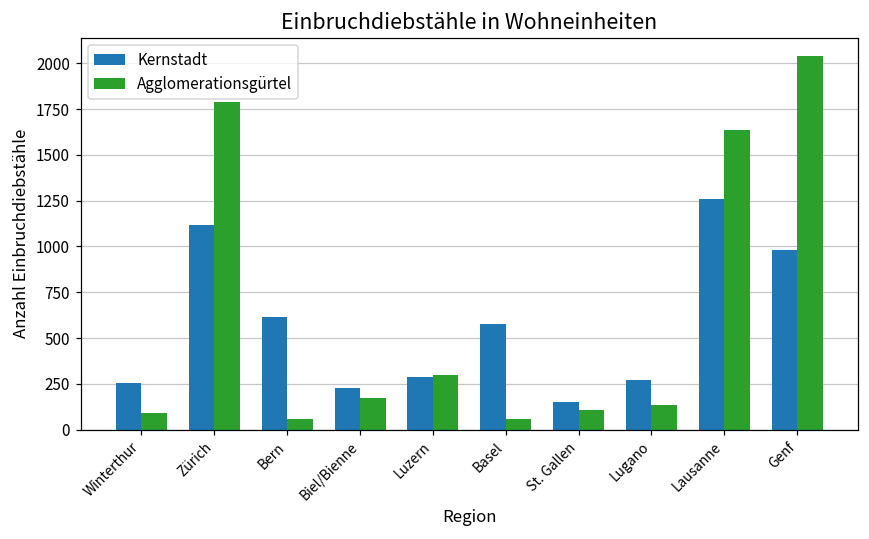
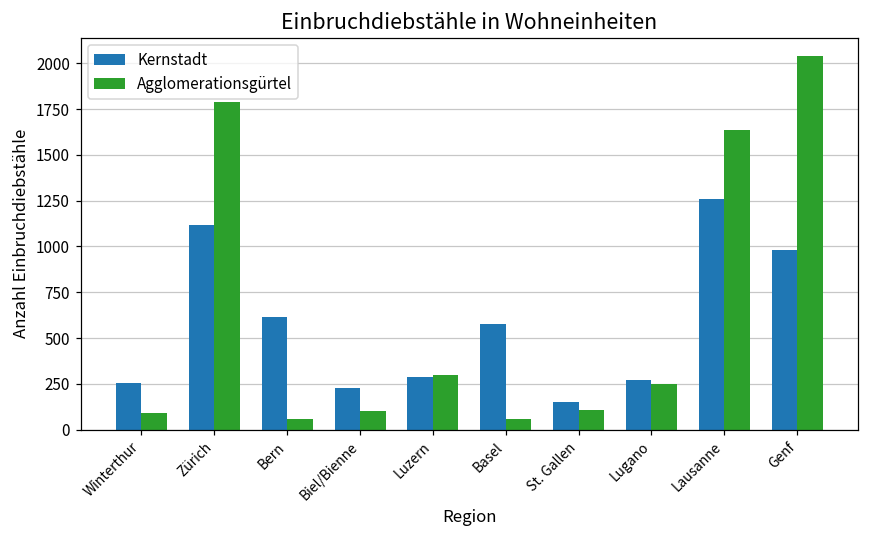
  {
    "Kernstadt": {
      "Winterthur": 260,
      "Zürich": 1120,
      "Bern": 620,
      "Biel/Bienne": 230,
      "Luzern": 290,
      "Basel": 580,
      "St. Gallen": 150,
      "Lugano": 270,
      "Lausanne": 1260,
      "Genf": 980
    },
    "Agglomerationsgürtel": {
      "Winterthur": 90,
      "Zürich": 1790,
      "Bern": 60,
-     "Biel/Bienne": 180,
+     "Biel/Bienne": 100,
      "Luzern": 300,
      "Basel": 60,
      "St. Gallen": 110,
-     "Lugano": 140,
+     "Lugano": 250,
      "Lausanne": 1630,
      "Genf": 2040
    }
  }
